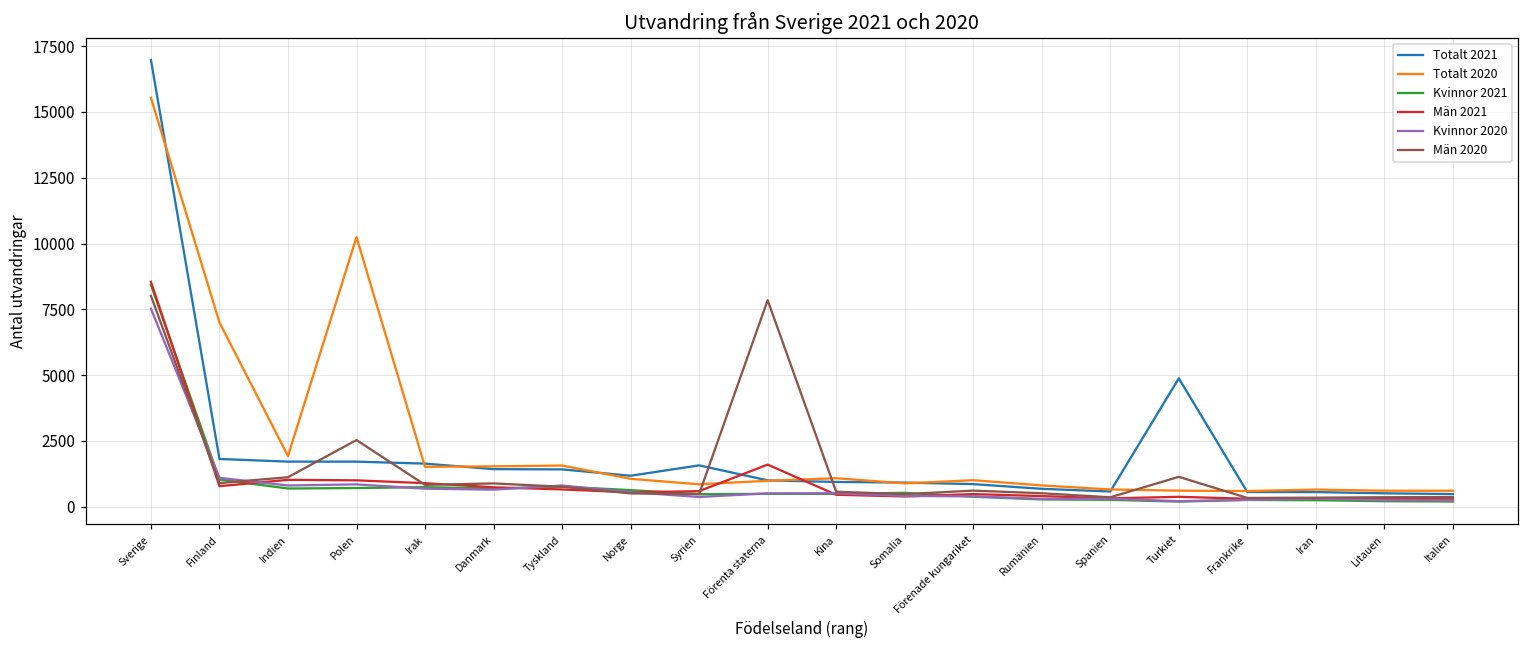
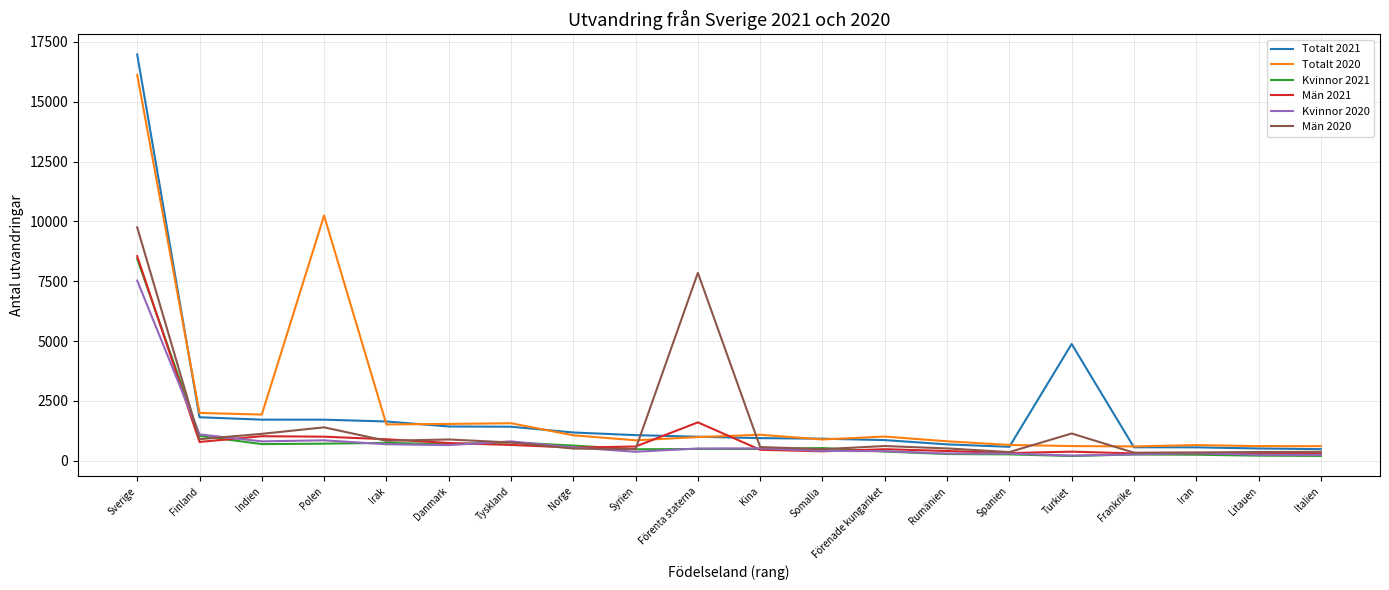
  {
    "Totalt 2021": {
      "Sverige": 17000,
      "Finland": 1800,
      "Indien": 1700,
      "Polen": 1700,
      "Irak": 1600,
      "Danmark": 1400,
      "Tyskland": 1400,
      "Norge": 1200,
-     "Syrien": 1600,
+     "Syrien": 1100,
      "Kina": 900,
      "Förenade kungariket": 900,
      "Rumänien": 700,
      "Turkiet": 4900,
      "Italien": 500
    },
    "Totalt 2020": {
-     "Sverige": 15500,
-     "Finland": 7000,
+     "Sverige": 16100,
+     "Finland": 2000,
      "Indien": 1900,
      "Polen": 10200,
      "Irak": 1500,
      "Danmark": 1500,
      "Tyskland": 1600,
      "Norge": 1100,
      "Syrien": 900,
      "Kina": 1100,
      "Förenade kungariket": 1000,
      "Rumänien": 800,
      "Turkiet": 600,
      "Italien": 600
    },
    "Kvinnor 2021": {
      "Sverige": 8400,
      "Indien": 700,
      "Polen": 700
    },
    "Män 2021": {
      "Sverige": 8500,
      "Finland": 800,
      "Polen": 1000,
      "Syrien": 600,
      "Förenta staterna": 1600,
      "Turkiet": 400
    },
    "Kvinnor 2020": {
      "Sverige": 7500,
      "Indien": 800,
      "Polen": 800
    },
    "Män 2020": {
-     "Sverige": 8000,
+     "Sverige": 9800,
      "Finland": 900,
-     "Polen": 2500,
+     "Polen": 1400,
      "Danmark": 900,
      "Förenta staterna": 7800,
      "Förenade kungariket": 600,
      "Rumänien": 500,
      "Turkiet": 1100
    }
  }
